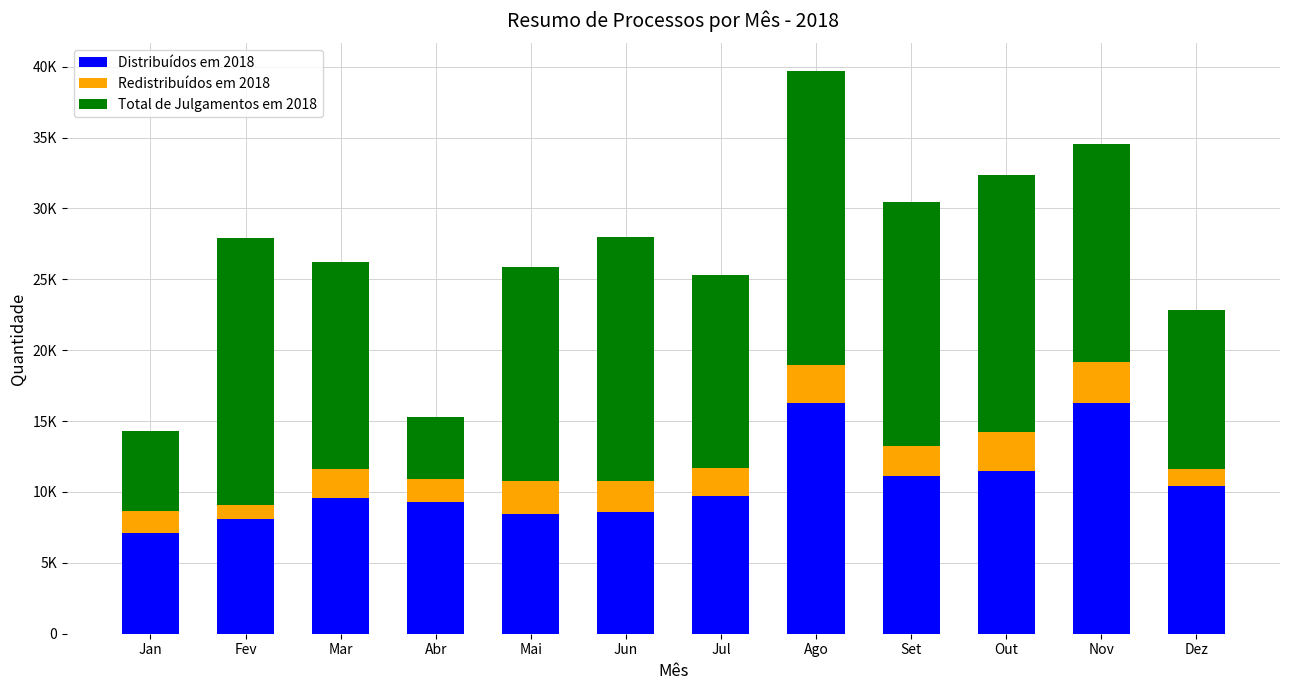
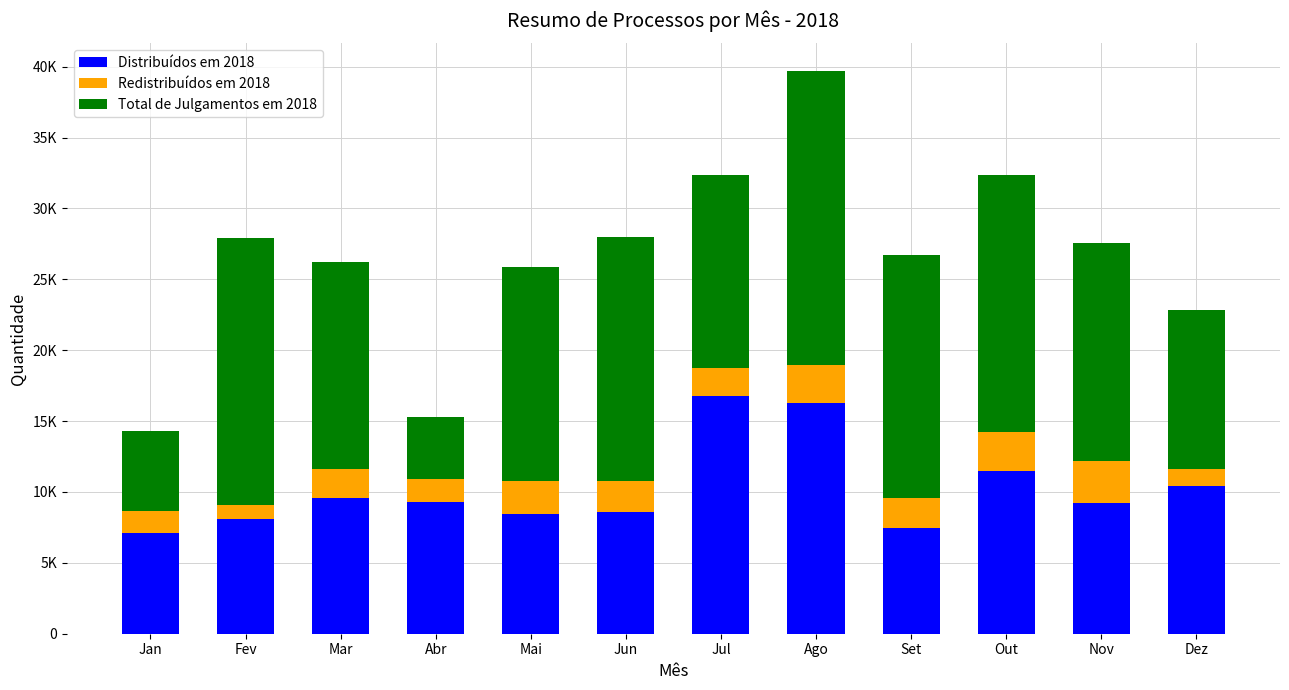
  {
    "Distribuídos em 2018": {
      "Jan": 7100,
      "Fev": 8100,
      "Mar": 9600,
      "Abr": 9300,
      "Mai": 8400,
      "Jun": 8600,
-     "Jul": 9700,
+     "Jul": 16800,
      "Ago": 16300,
-     "Set": 11200,
+     "Set": 7500,
      "Out": 11400,
-     "Nov": 16300,
+     "Nov": 9300,
      "Dez": 10500
    },
    "Redistribuídos em 2018": {
      "Jan": 1500,
      "Fev": 900,
      "Mar": 2000,
      "Abr": 1600,
      "Mai": 2300,
      "Jun": 2200,
      "Jul": 1900,
      "Ago": 2600,
      "Set": 2100,
      "Out": 2800,
      "Nov": 2900,
      "Dez": 1200
    },
    "Total de Julgamentos em 2018": {
      "Jan": 5700,
      "Fev": 18900,
      "Mar": 14600,
      "Abr": 4400,
      "Mai": 15100,
      "Jun": 17200,
      "Jul": 13600,
      "Ago": 20800,
      "Set": 17200,
      "Out": 18200,
      "Nov": 15400,
      "Dez": 11200
    }
  }
